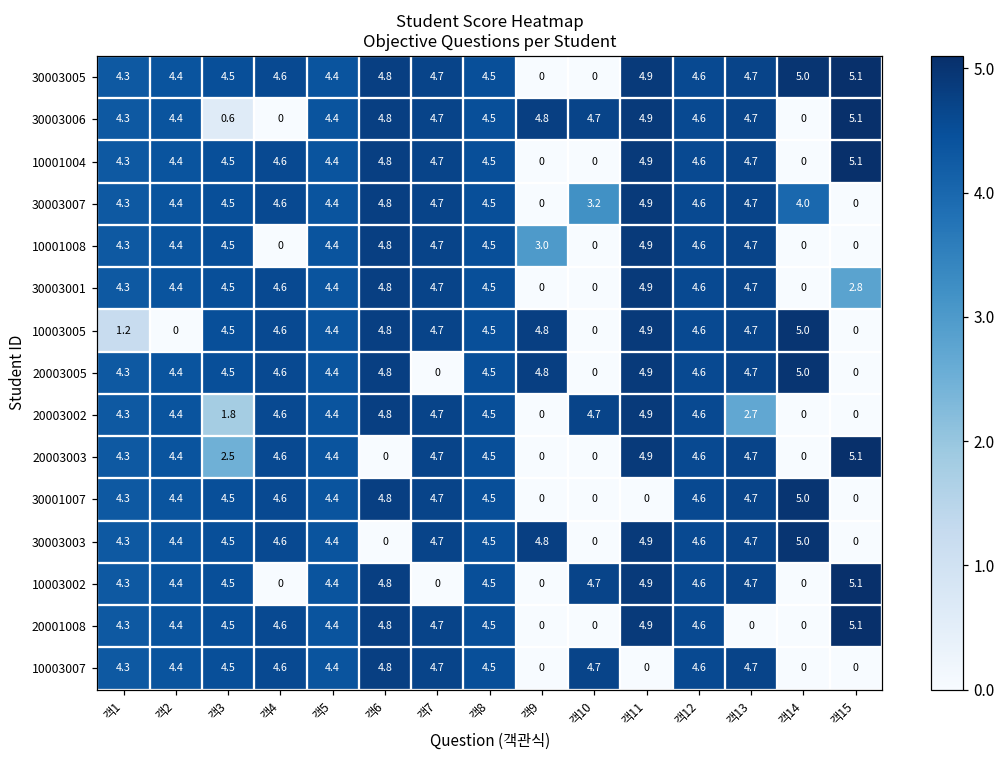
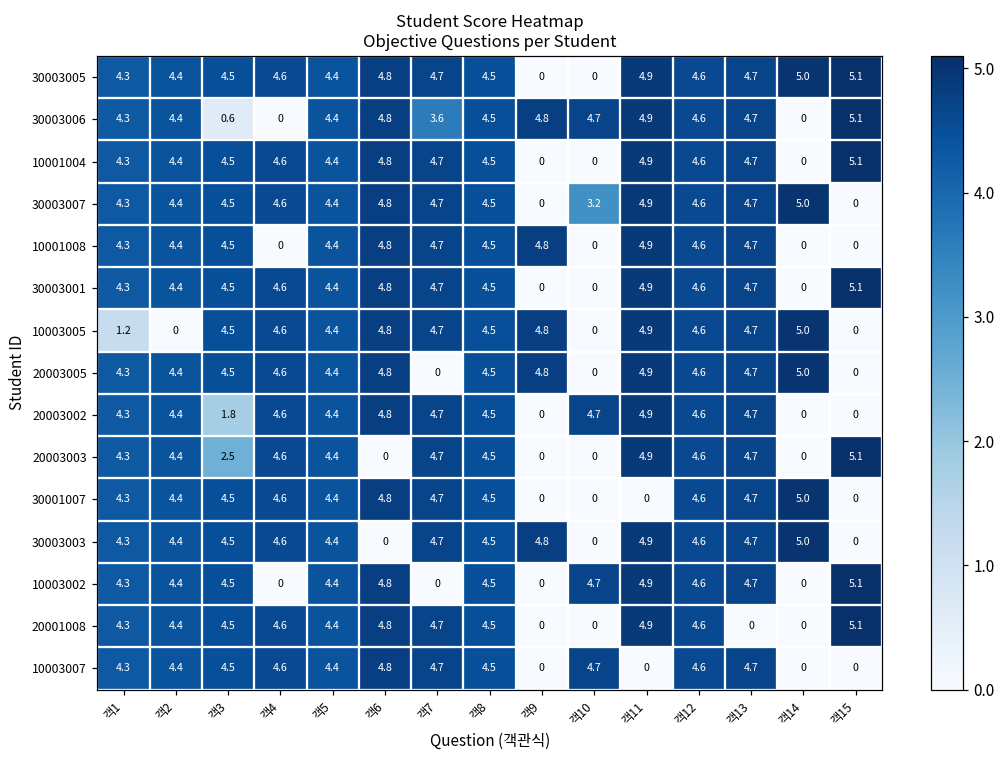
  {
    "30003006": {
      "객1": 4.3,
      "객2": 4.4,
      "객3": 0.6,
      "객4": 0,
      "객5": 4.4,
      "객6": 4.8,
-     "객7": 4.7,
+     "객7": 3.6,
      "객8": 4.5,
      "객9": 4.8,
      "객10": 4.7,
      "객11": 4.9,
      "객12": 4.6,
      "객13": 4.7,
      "객14": 0,
      "객15": 5.1
    },
    "30003007": {
      "객1": 4.3,
      "객2": 4.4,
      "객3": 4.5,
      "객4": 4.6,
      "객5": 4.4,
      "객6": 4.8,
      "객7": 4.7,
      "객8": 4.5,
      "객9": 0,
      "객10": 3.2,
      "객11": 4.9,
      "객12": 4.6,
      "객13": 4.7,
-     "객14": 4.0,
+     "객14": 5.0,
      "객15": 0
    },
    "10001008": {
      "객1": 4.3,
      "객2": 4.4,
      "객3": 4.5,
      "객4": 0,
      "객5": 4.4,
      "객6": 4.8,
      "객7": 4.7,
      "객8": 4.5,
-     "객9": 3.0,
+     "객9": 4.8,
      "객10": 0,
      "객11": 4.9,
      "객12": 4.6,
      "객13": 4.7,
      "객14": 0,
      "객15": 0
    },
    "30003001": {
      "객1": 4.3,
      "객2": 4.4,
      "객3": 4.5,
      "객4": 4.6,
      "객5": 4.4,
      "객6": 4.8,
      "객7": 4.7,
      "객8": 4.5,
      "객9": 0,
      "객10": 0,
      "객11": 4.9,
      "객12": 4.6,
      "객13": 4.7,
      "객14": 0,
-     "객15": 2.8
+     "객15": 5.1
    },
    "20003002": {
      "객1": 4.3,
      "객2": 4.4,
      "객3": 1.8,
      "객4": 4.6,
      "객5": 4.4,
      "객6": 4.8,
      "객7": 4.7,
      "객8": 4.5,
      "객9": 0,
      "객10": 4.7,
      "객11": 4.9,
      "객12": 4.6,
-     "객13": 2.7,
+     "객13": 4.7,
      "객14": 0,
      "객15": 0
    }
  }
